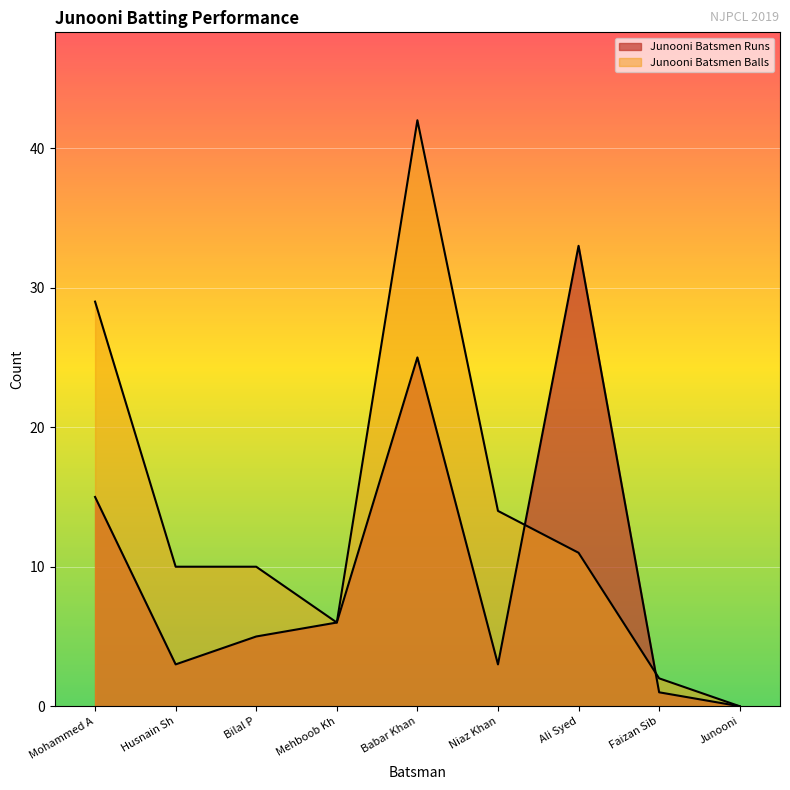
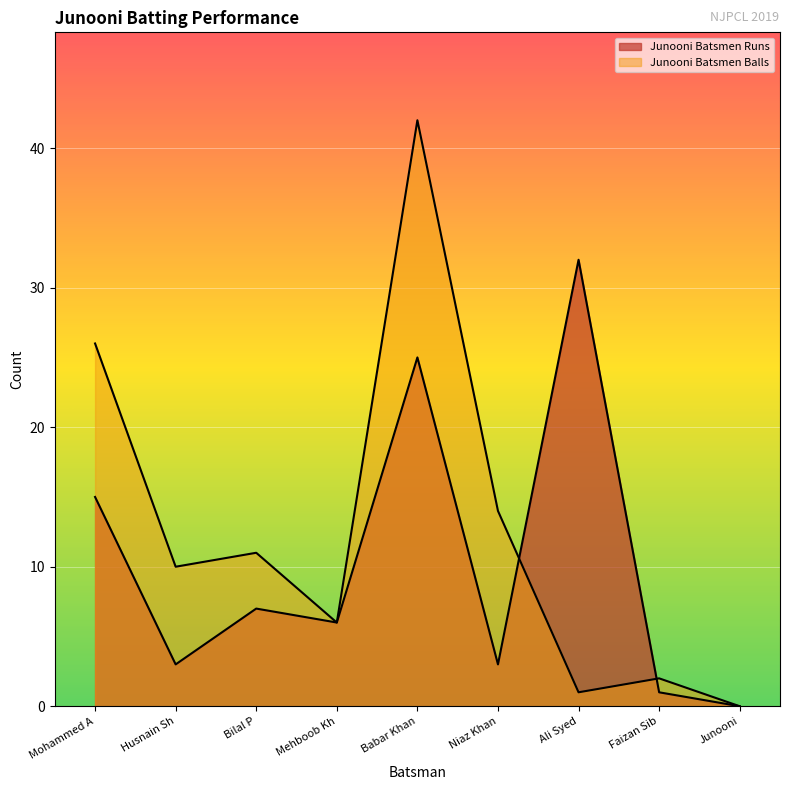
  {
    "Junooni Batsmen Runs": {
      "Mohammed A": 15,
      "Husnain Sh": 3,
-     "Bilal P": 5,
+     "Bilal P": 7,
      "Babar Khan": 25,
      "Niaz Khan": 3,
-     "Ali Syed": 33,
+     "Ali Syed": 32,
      "Faizan Sib": 1
    },
    "Junooni Batsmen Balls": {
-     "Mohammed A": 29,
+     "Mohammed A": 26,
      "Husnain Sh": 10,
-     "Bilal P": 10,
+     "Bilal P": 11,
      "Babar Khan": 42,
      "Niaz Khan": 14,
-     "Ali Syed": 11,
+     "Ali Syed": 1,
      "Faizan Sib": 2
    }
  }
